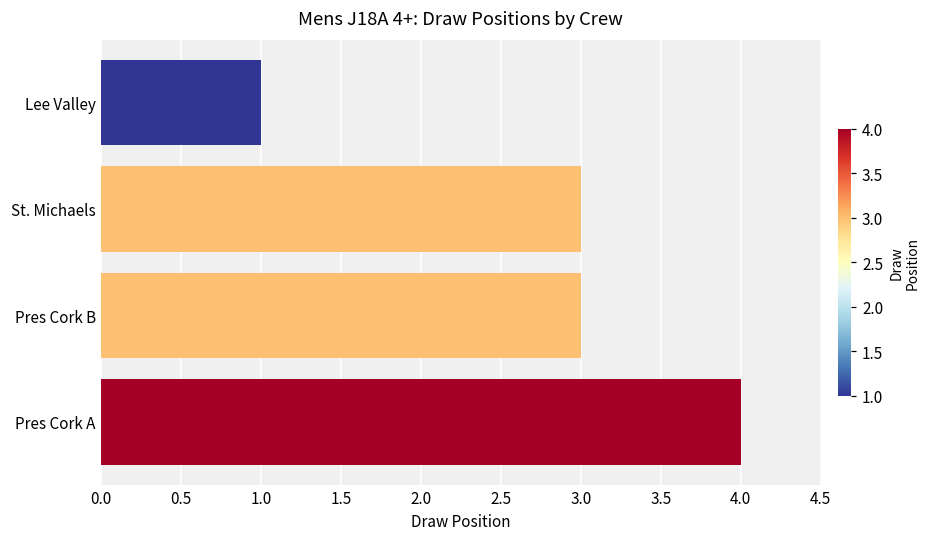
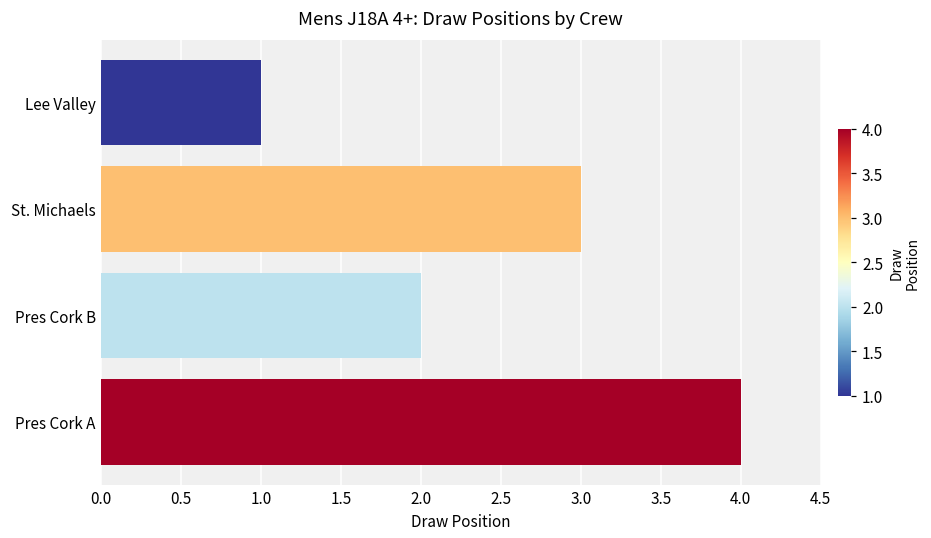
  {
    "Lee Valley": 1,
    "St. Michaels": 3,
-   "Pres Cork B": 3,
+   "Pres Cork B": 2,
    "Pres Cork A": 4
  }
